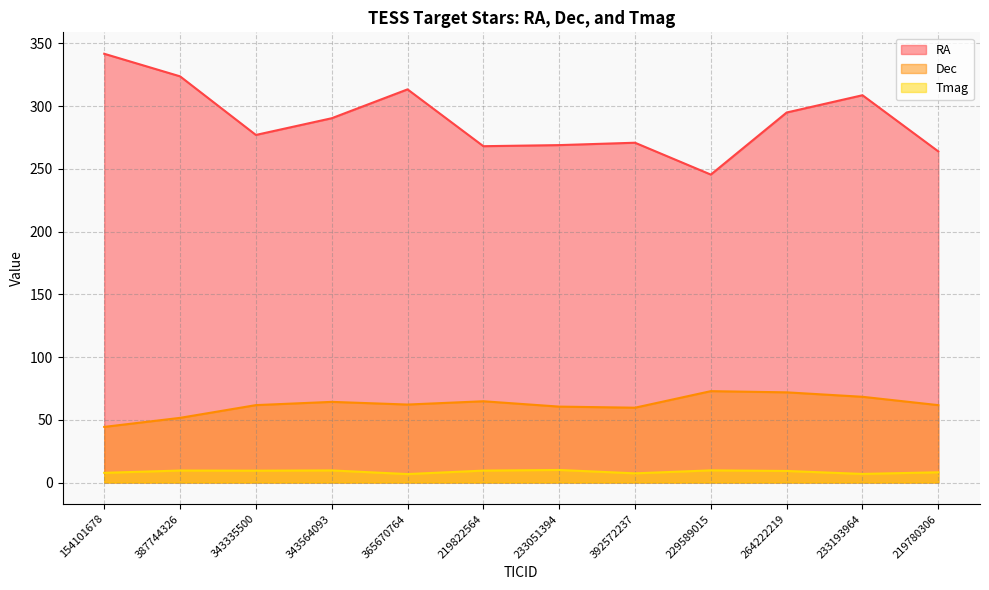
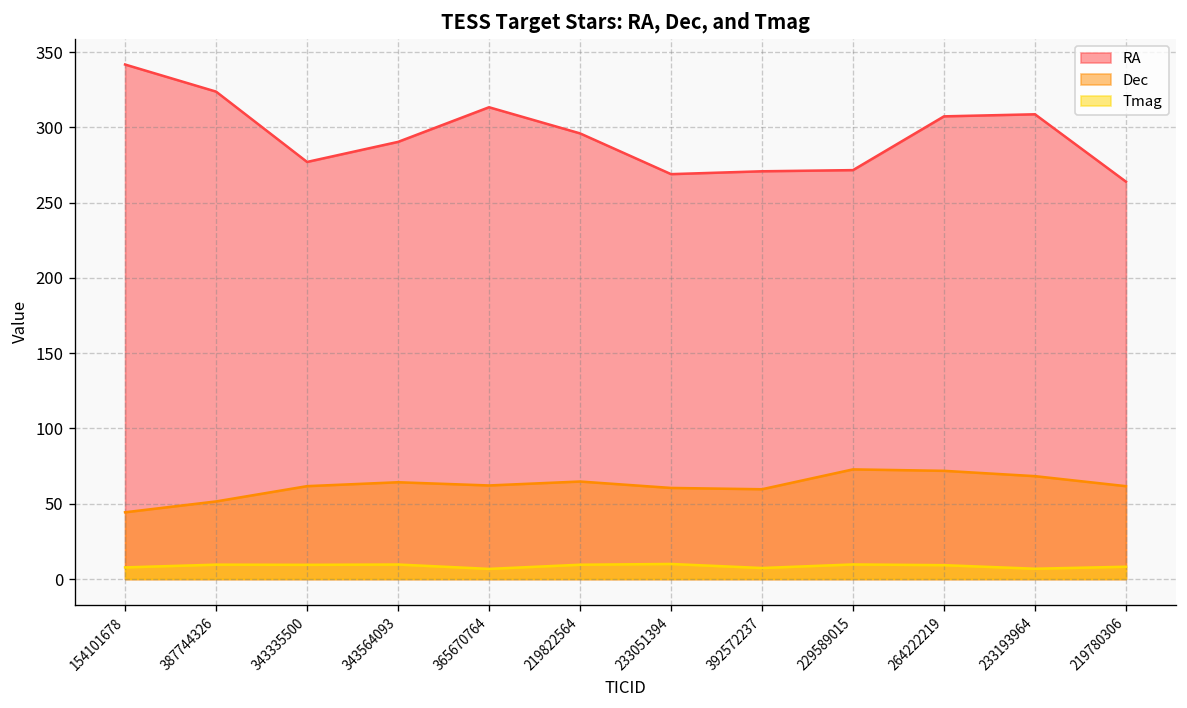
  {
    "RA": {
      "154101678": 342,
      "387744326": 324,
      "343335500": 277,
      "343564093": 290,
      "365670764": 313,
-     "219822564": 268,
+     "219822564": 296,
      "233051394": 269,
      "392572237": 271,
-     "229589015": 245,
-     "264222219": 295,
+     "229589015": 272,
+     "264222219": 307,
      "233193964": 309,
      "219780306": 264
    }
  }
